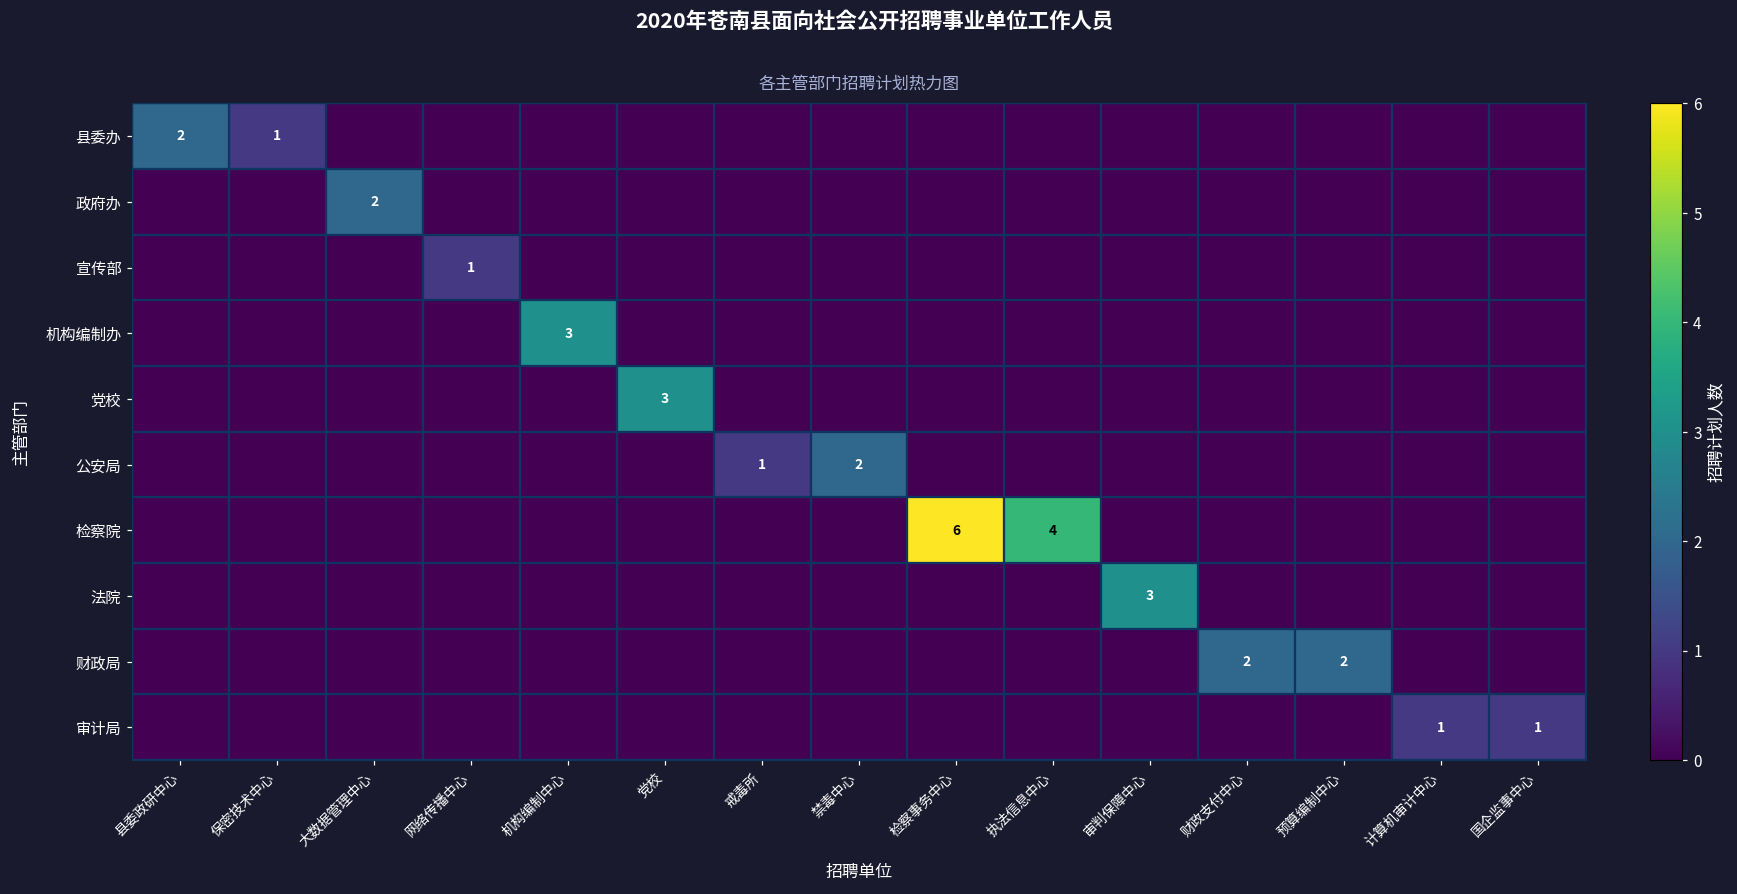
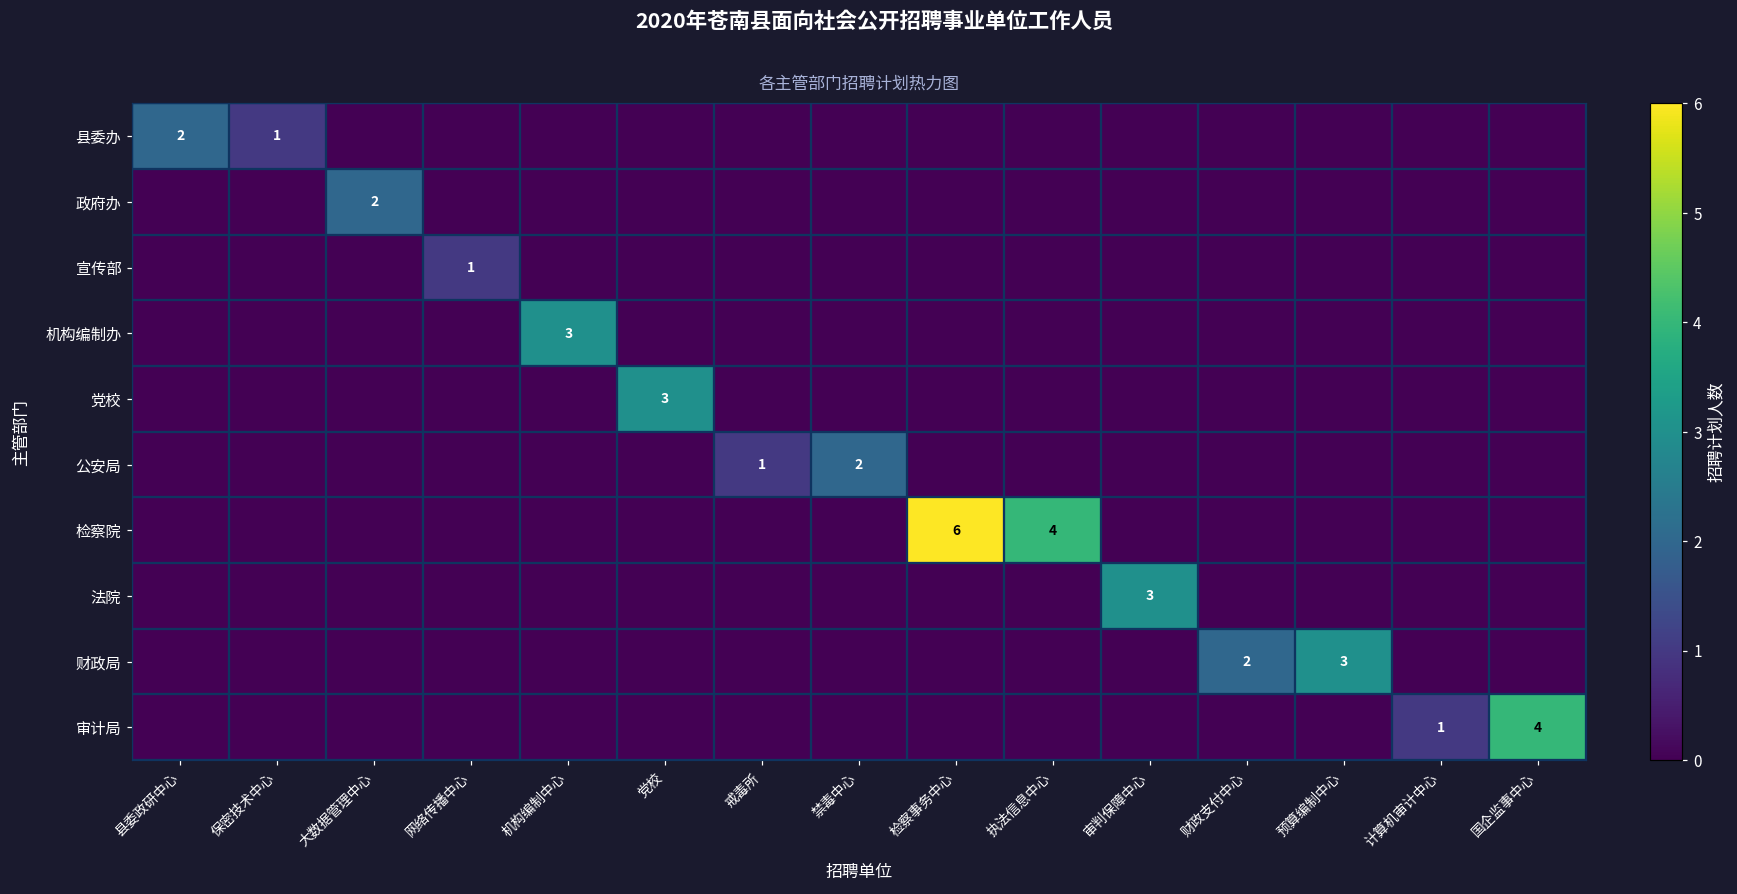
  {
    "县委办": {
      "县委政研中心": 2,
      "保密技术中心": 1
    },
    "政府办": {
      "大数据管理中心": 2
    },
    "宣传部": {
      "网络传播中心": 1
    },
    "机构编制办": {
      "机构编制中心": 3
    },
    "党校": {
      "党校": 3
    },
    "公安局": {
      "戒毒所": 1,
      "禁毒中心": 2
    },
    "检察院": {
      "检察事务中心": 6,
      "执法信息中心": 4
    },
    "法院": {
      "审判保障中心": 3
    },
    "财政局": {
      "财政支付中心": 2,
-     "预算编制中心": 2
+     "预算编制中心": 3
    },
    "审计局": {
      "计算机审计中心": 1,
-     "国企监事中心": 1
+     "国企监事中心": 4
    }
  }
